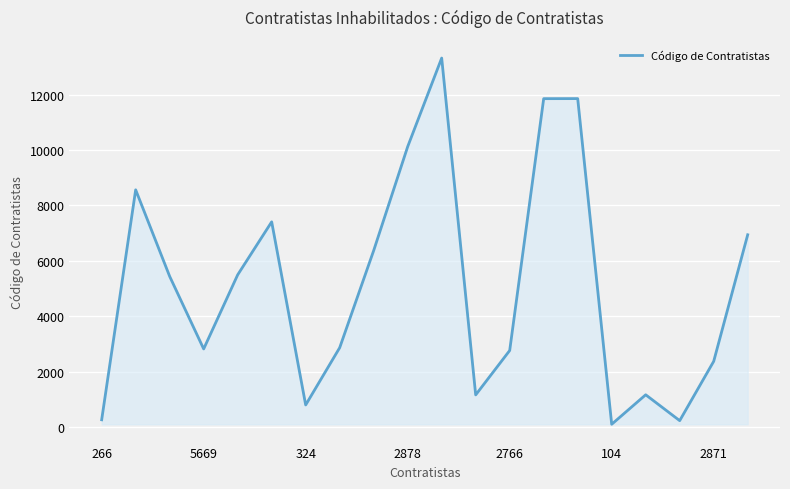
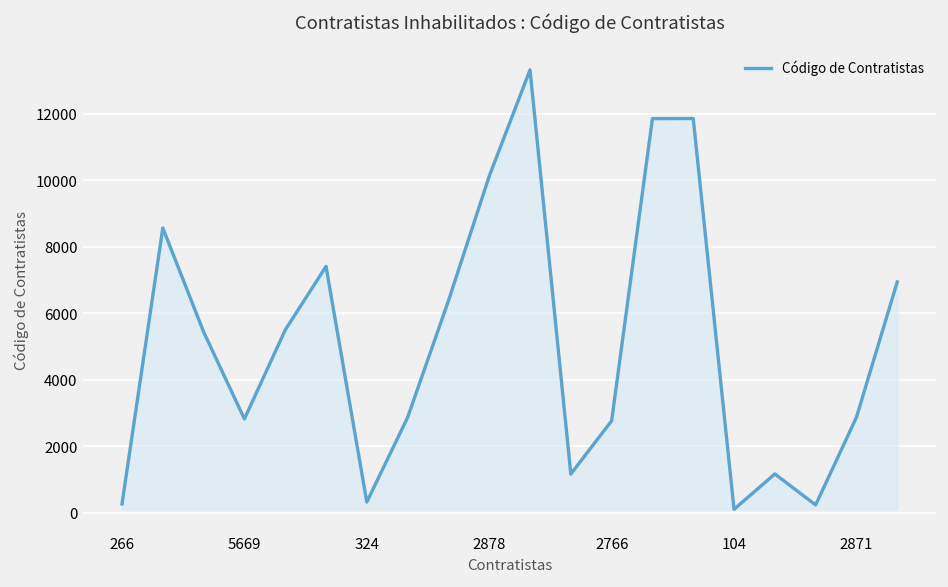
  {
    "266": 300,
    "5669": 2800,
-   "324": 800,
+   "324": 300,
    "2878": 10100,
    "2766": 2800,
    "104": 100,
-   "2871": 2400
+   "2871": 2900
  }
